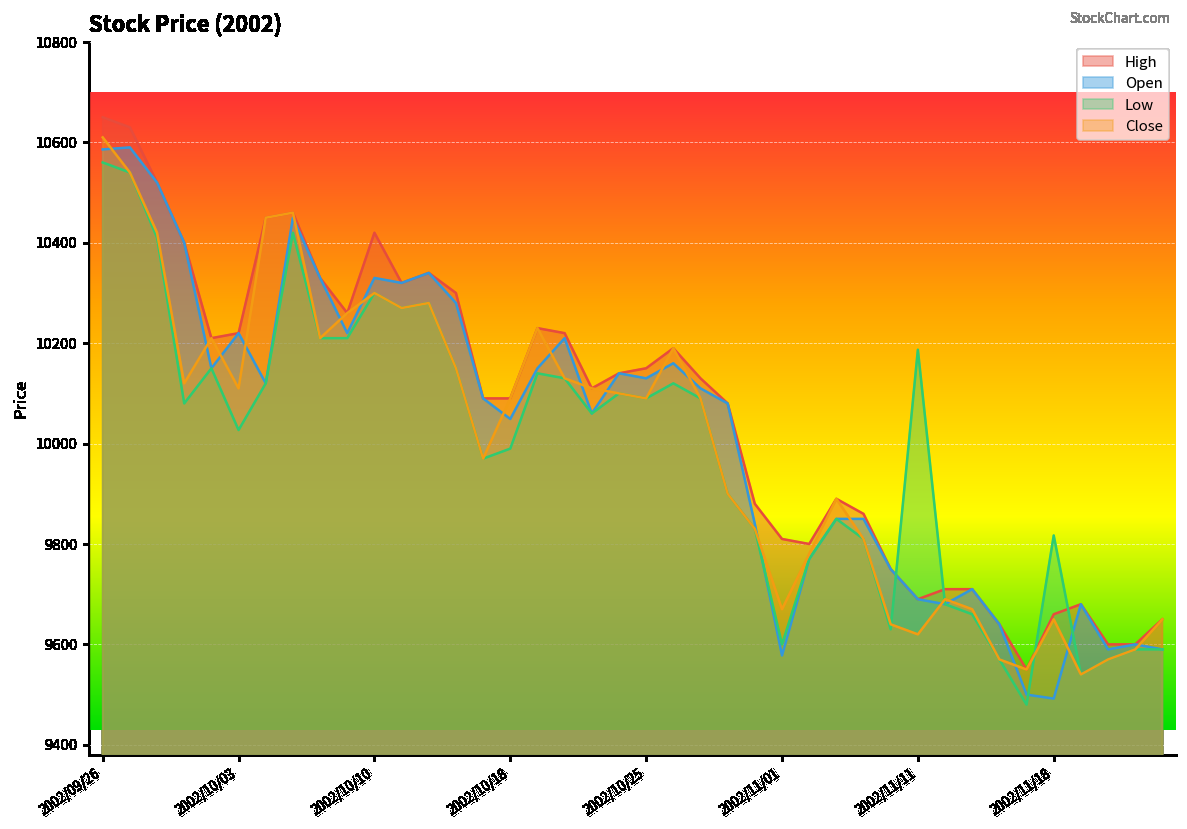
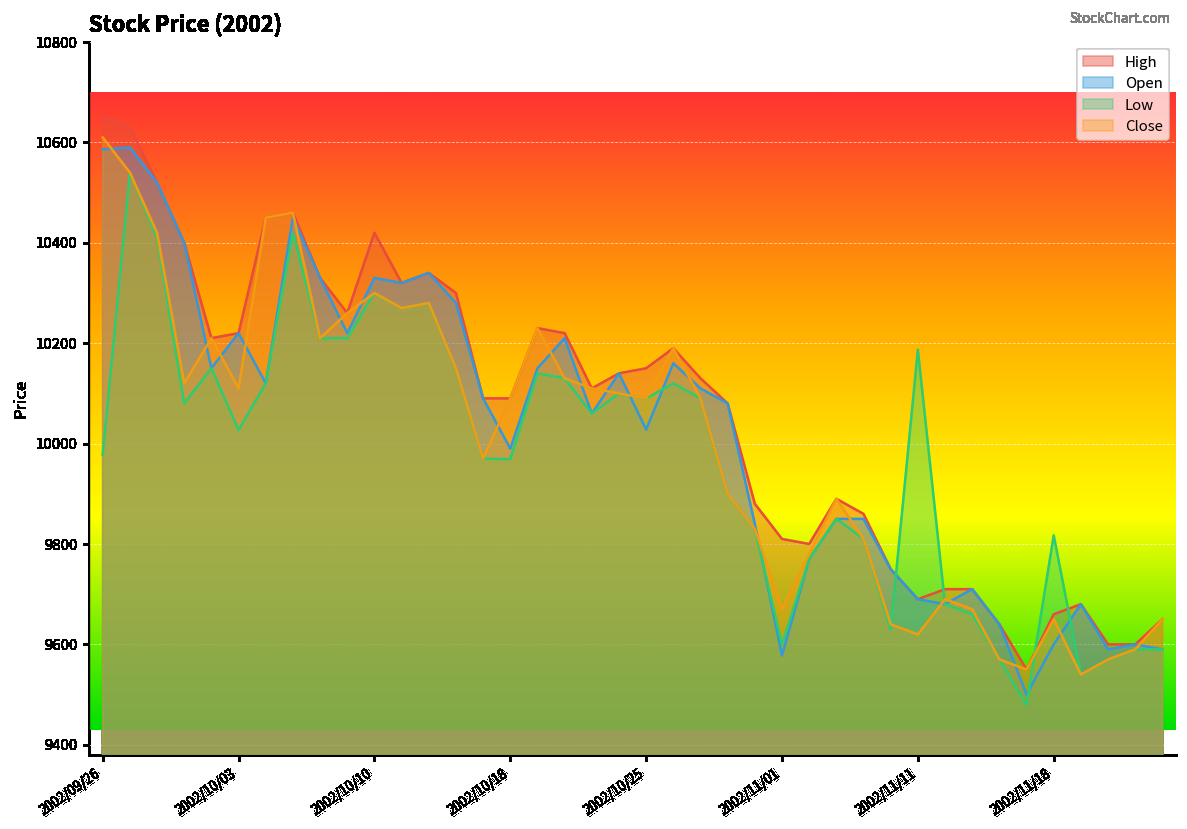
  {
    "Open": {
      "2002/09/26": 10590,
      "2002/10/10": 10330,
-     "2002/10/18": 10050,
-     "2002/10/25": 10130,
+     "2002/10/18": 9990,
+     "2002/10/25": 10030,
      "2002/11/01": 9580,
-     "2002/11/18": 9490
+     "2002/11/18": 9600
    },
    "Low": {
-     "2002/09/26": 10560,
+     "2002/09/26": 9980,
      "2002/10/03": 10030,
-     "2002/10/18": 9990,
+     "2002/10/18": 9970,
      "2002/11/01": 9600,
      "2002/11/11": 10190,
      "2002/11/18": 9820
    }
  }
